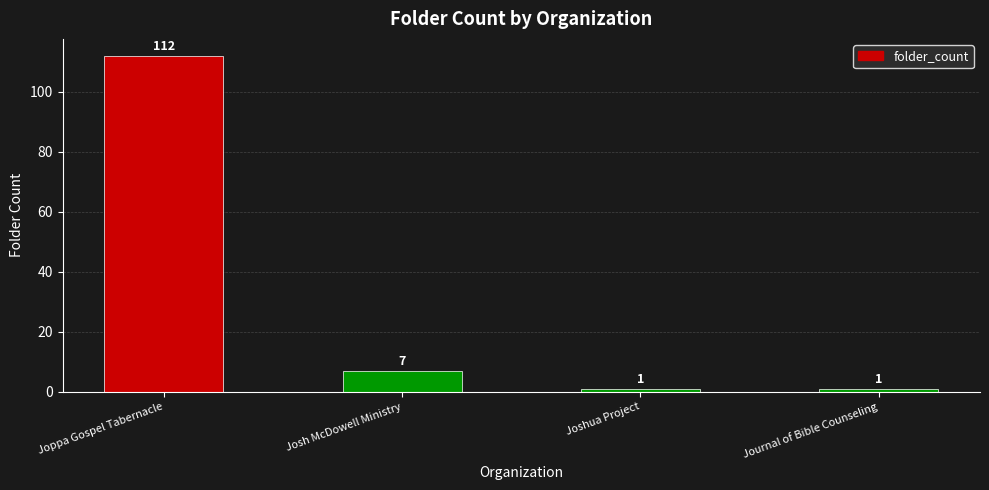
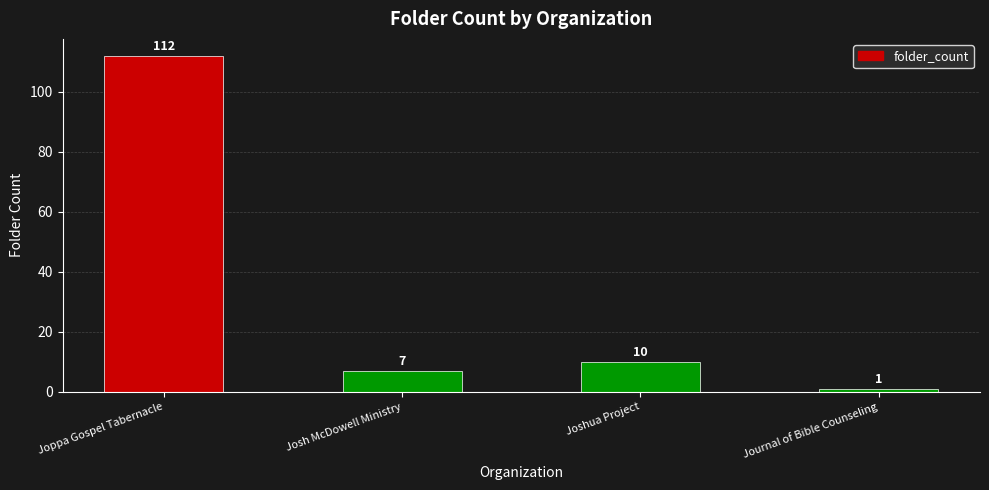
  {
    "Joppa Gospel Tabernacle": 112,
    "Josh McDowell Ministry": 7,
-   "Joshua Project": 1,
+   "Joshua Project": 10,
    "Journal of Bible Counseling": 1
  }
